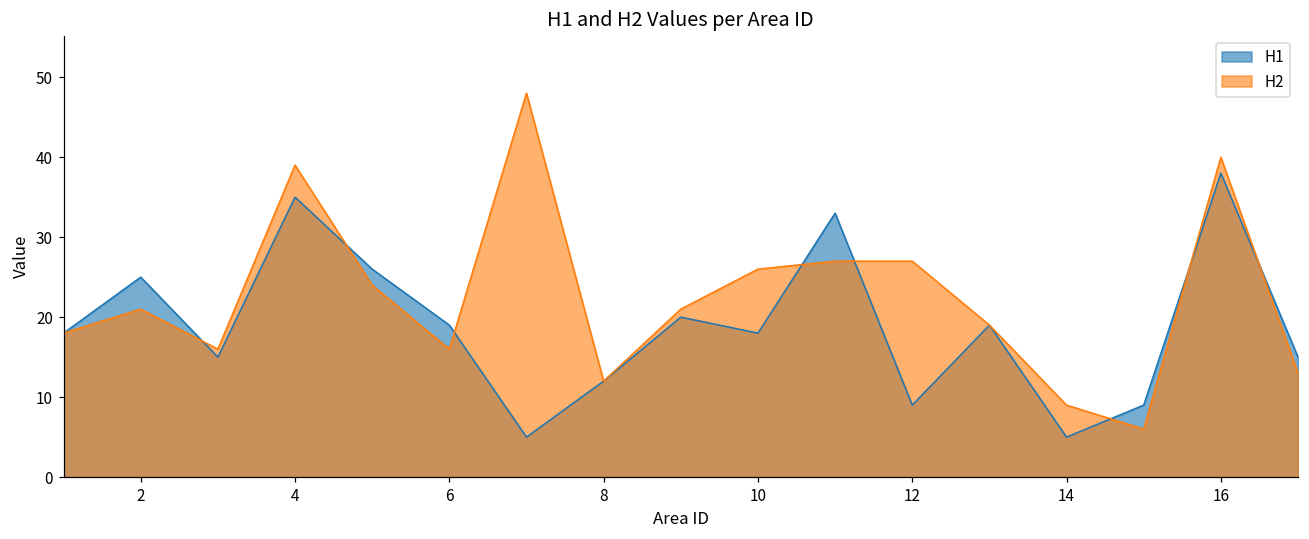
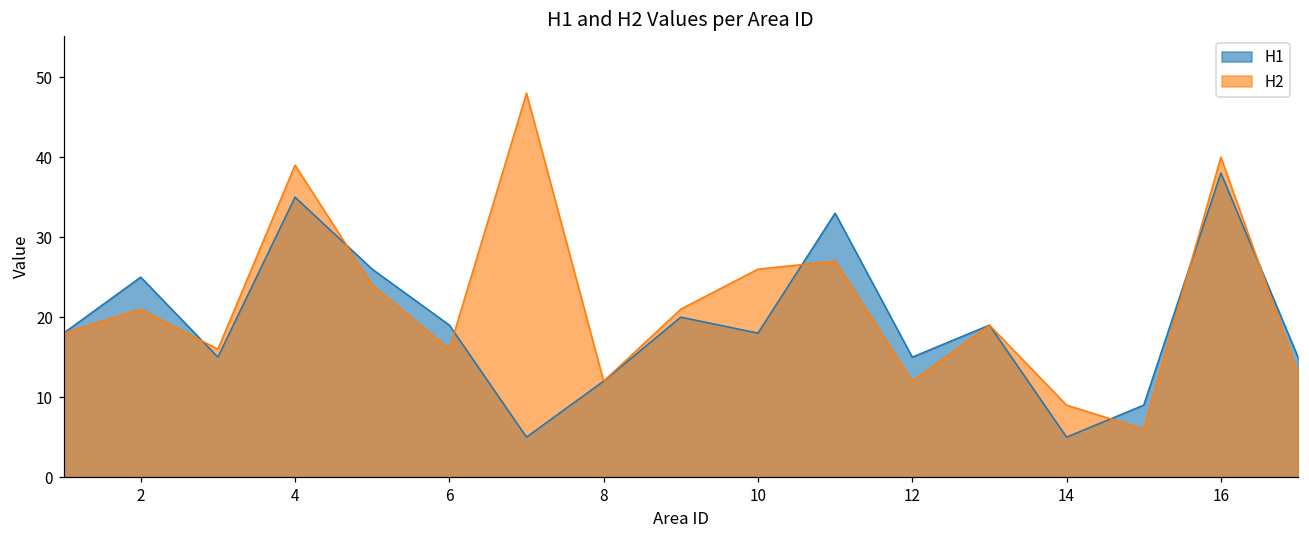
  {
    "H1": {
      "2": 25,
      "4": 35,
      "6": 19,
      "10": 18,
-     "12": 9,
+     "12": 15,
      "14": 5,
      "16": 38
    },
    "H2": {
      "2": 21,
      "4": 39,
      "6": 16,
      "10": 26,
-     "12": 27,
+     "12": 12,
      "14": 9,
      "16": 40
    }
  }
